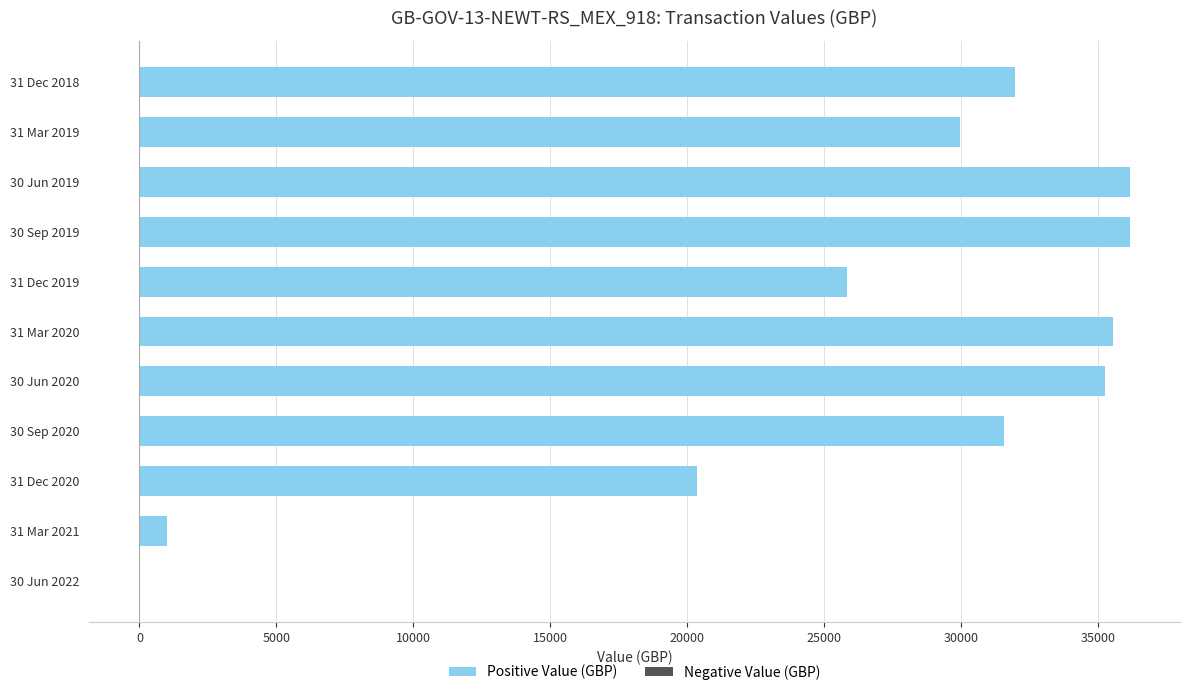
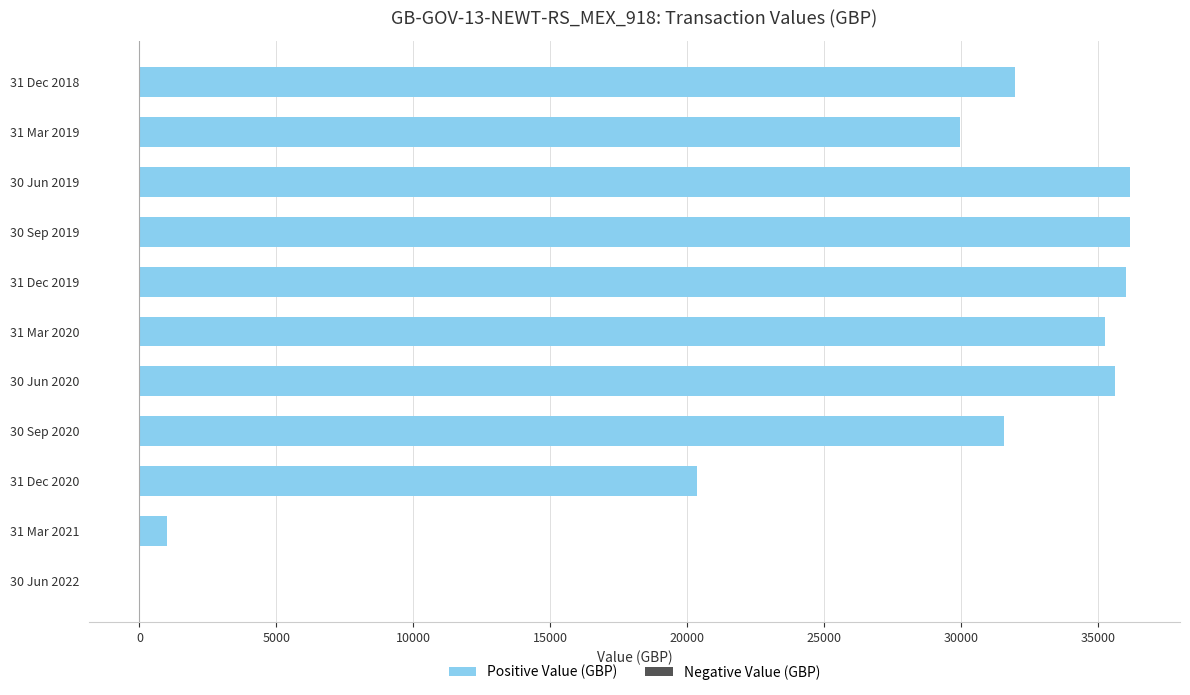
  {
    "31 Dec 2018": 32000,
    "31 Mar 2019": 30000,
    "30 Jun 2019": 36200,
    "30 Sep 2019": 36200,
-   "31 Dec 2019": 25800,
-   "31 Mar 2020": 35500,
-   "30 Jun 2020": 35300,
+   "31 Dec 2019": 36000,
+   "31 Mar 2020": 35300,
+   "30 Jun 2020": 35600,
    "30 Sep 2020": 31500,
    "31 Dec 2020": 20300,
    "31 Mar 2021": 1000
  }
